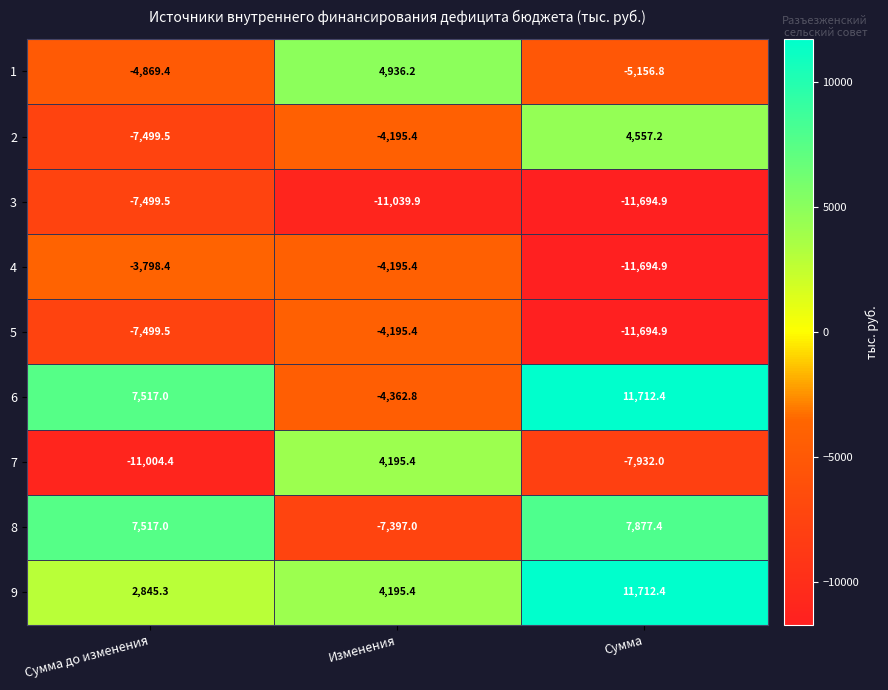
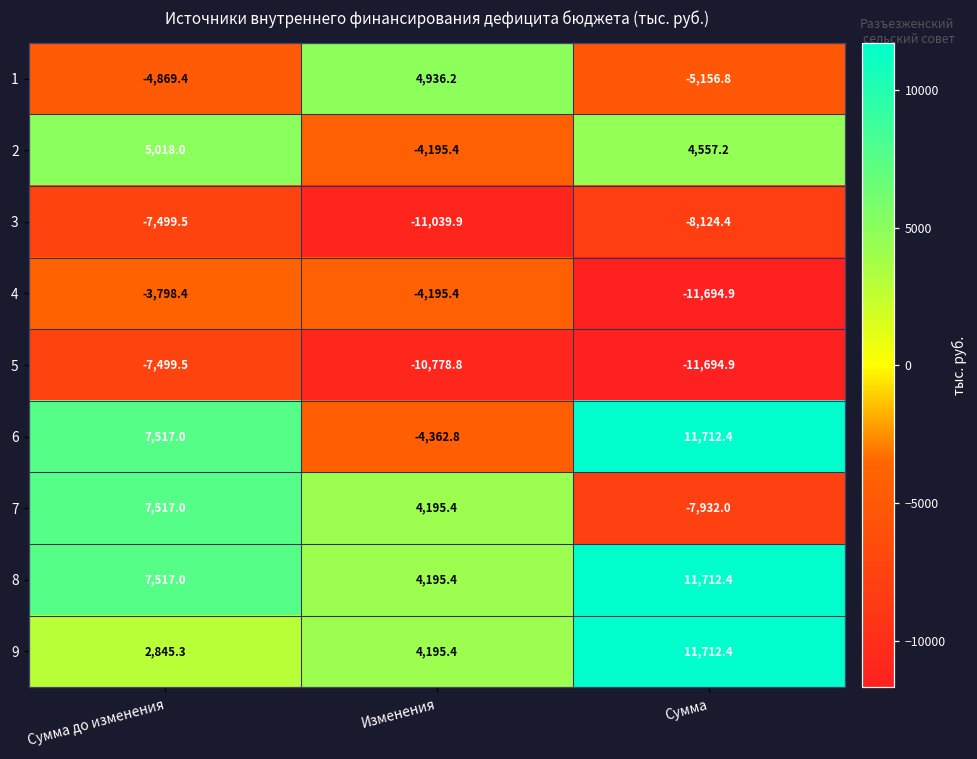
  {
    "1": {
      "Сумма до изменения": "-4,869.4",
      "Изменения": "4,936.2",
      "Сумма": "-5,156.8"
    },
    "2": {
-     "Сумма до изменения": "-7,499.5",
+     "Сумма до изменения": "5,018.0",
      "Изменения": "-4,195.4",
      "Сумма": "4,557.2"
    },
    "3": {
      "Сумма до изменения": "-7,499.5",
      "Изменения": "-11,039.9",
-     "Сумма": "-11,694.9"
+     "Сумма": "-8,124.4"
    },
    "4": {
      "Сумма до изменения": "-3,798.4",
      "Изменения": "-4,195.4",
      "Сумма": "-11,694.9"
    },
    "5": {
      "Сумма до изменения": "-7,499.5",
-     "Изменения": "-4,195.4",
+     "Изменения": "-10,778.8",
      "Сумма": "-11,694.9"
    },
    "6": {
      "Сумма до изменения": "7,517.0",
      "Изменения": "-4,362.8",
      "Сумма": "11,712.4"
    },
    "7": {
-     "Сумма до изменения": "-11,004.4",
+     "Сумма до изменения": "7,517.0",
      "Изменения": "4,195.4",
      "Сумма": "-7,932.0"
    },
    "8": {
      "Сумма до изменения": "7,517.0",
-     "Изменения": "-7,397.0",
-     "Сумма": "7,877.4"
+     "Изменения": "4,195.4",
+     "Сумма": "11,712.4"
    },
    "9": {
      "Сумма до изменения": "2,845.3",
      "Изменения": "4,195.4",
      "Сумма": "11,712.4"
    }
  }
